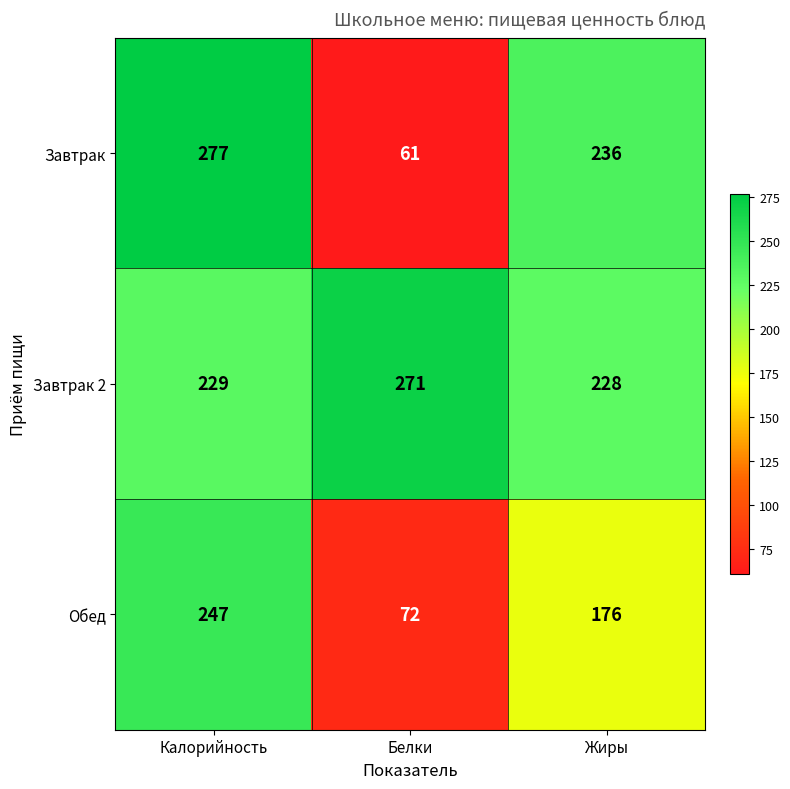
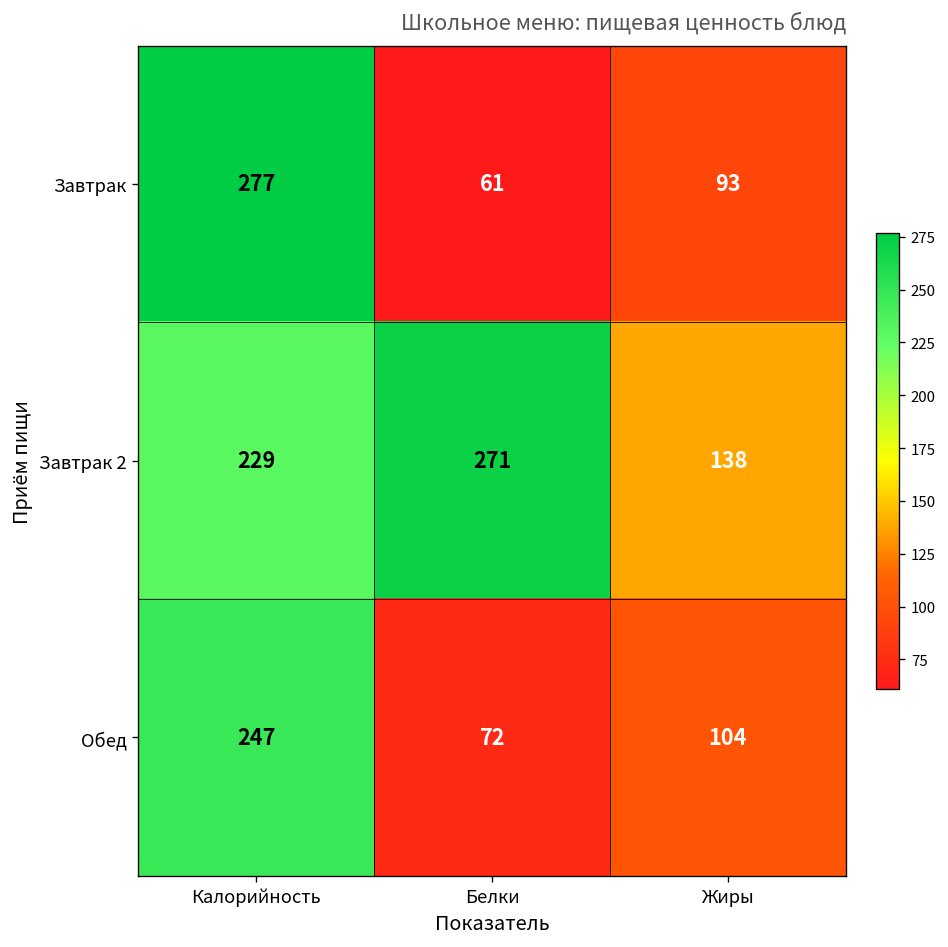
  {
    "Завтрак": {
      "Калорийность": 277,
      "Белки": 61,
-     "Жиры": 236
+     "Жиры": 93
    },
    "Завтрак 2": {
      "Калорийность": 229,
      "Белки": 271,
-     "Жиры": 228
+     "Жиры": 138
    },
    "Обед": {
      "Калорийность": 247,
      "Белки": 72,
-     "Жиры": 176
+     "Жиры": 104
    }
  }
